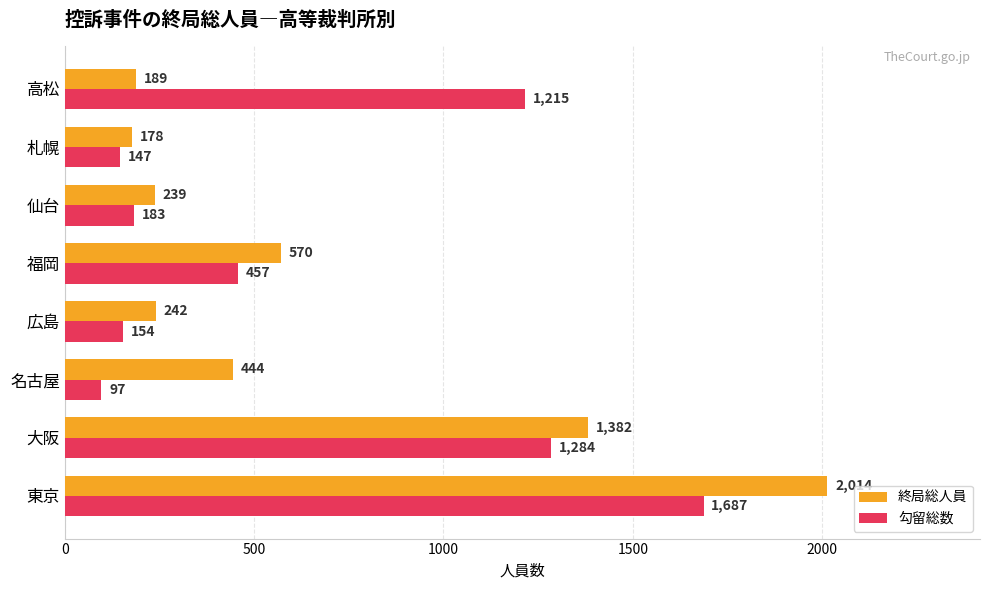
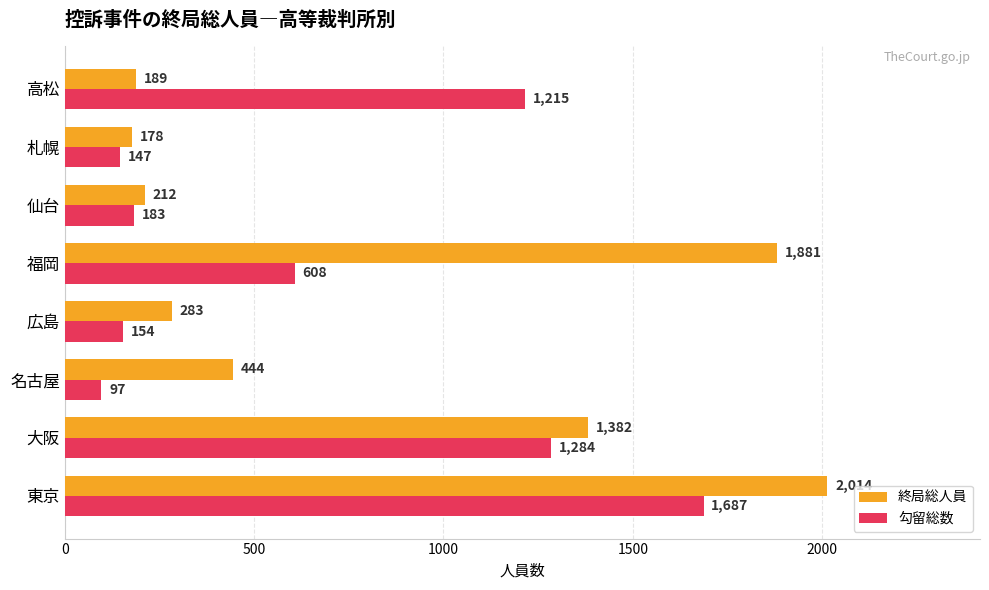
  {
    "終局総人員": {
      "高松": "189",
      "札幌": "178",
-     "仙台": "239",
-     "福岡": "570",
-     "広島": "242",
+     "仙台": "212",
+     "福岡": "1,881",
+     "広島": "283",
      "名古屋": "444",
      "大阪": "1,382"
    },
    "勾留総数": {
      "高松": "1,215",
      "札幌": "147",
      "仙台": "183",
-     "福岡": "457",
+     "福岡": "608",
      "広島": "154",
      "名古屋": "97",
      "大阪": "1,284",
      "東京": "1,687"
    }
  }
